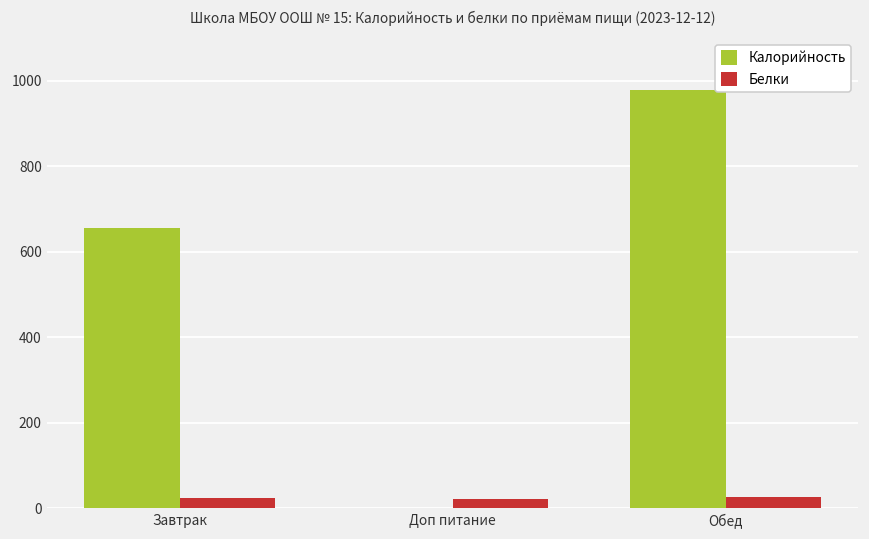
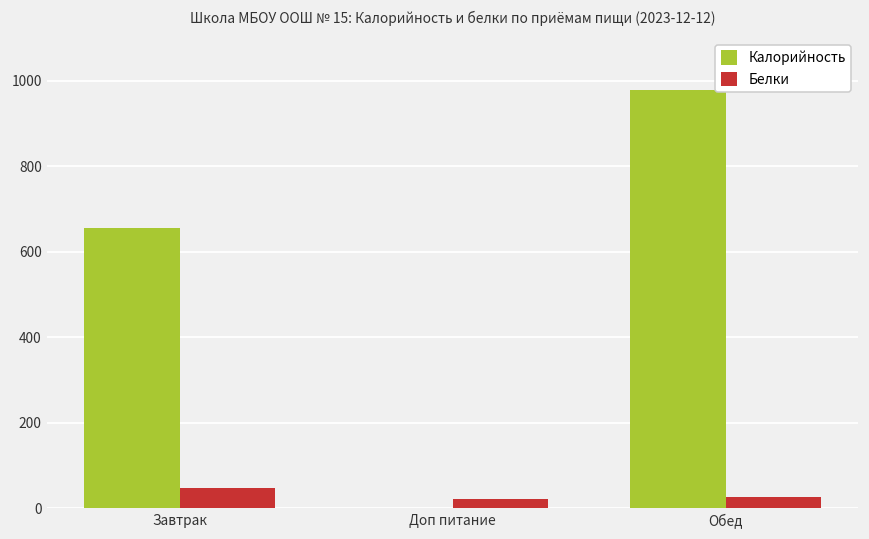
  {
    "Калорийность": {
      "Завтрак": 660,
      "Доп питание": 0,
      "Обед": 980
    },
    "Белки": {
-     "Завтрак": 20,
+     "Завтрак": 50,
      "Доп питание": 20,
      "Обед": 30
    }
  }
